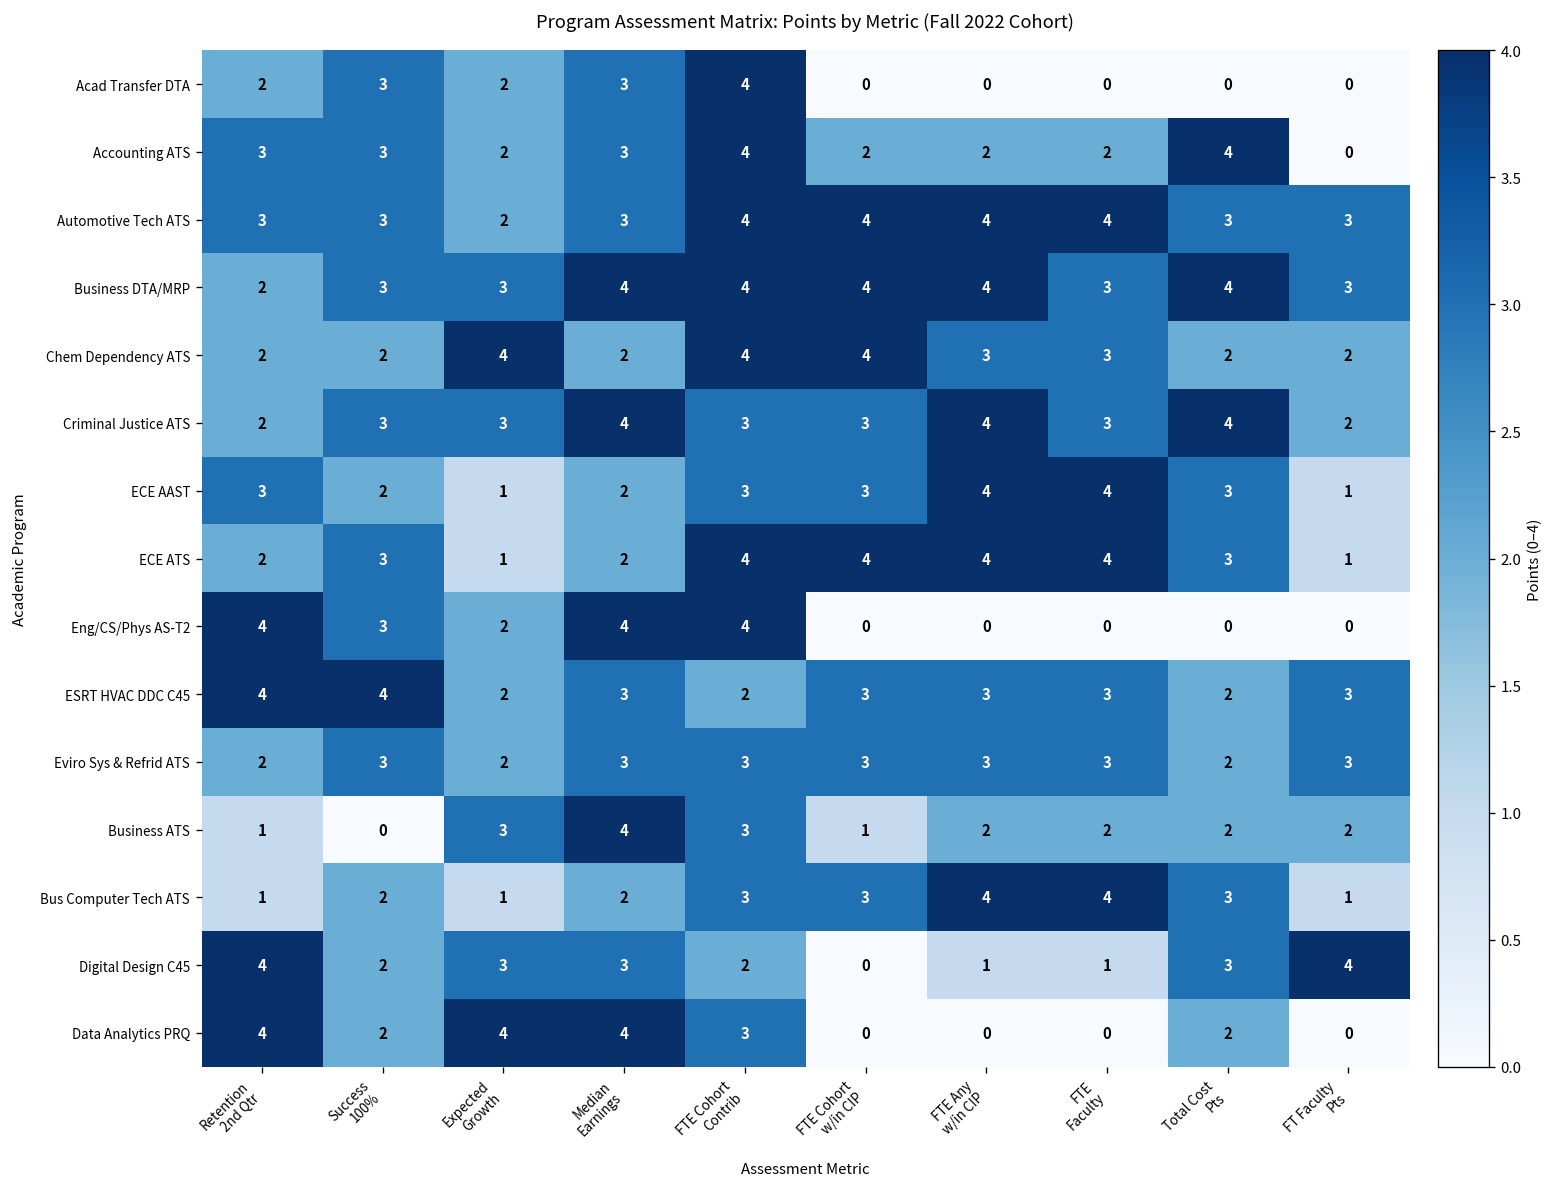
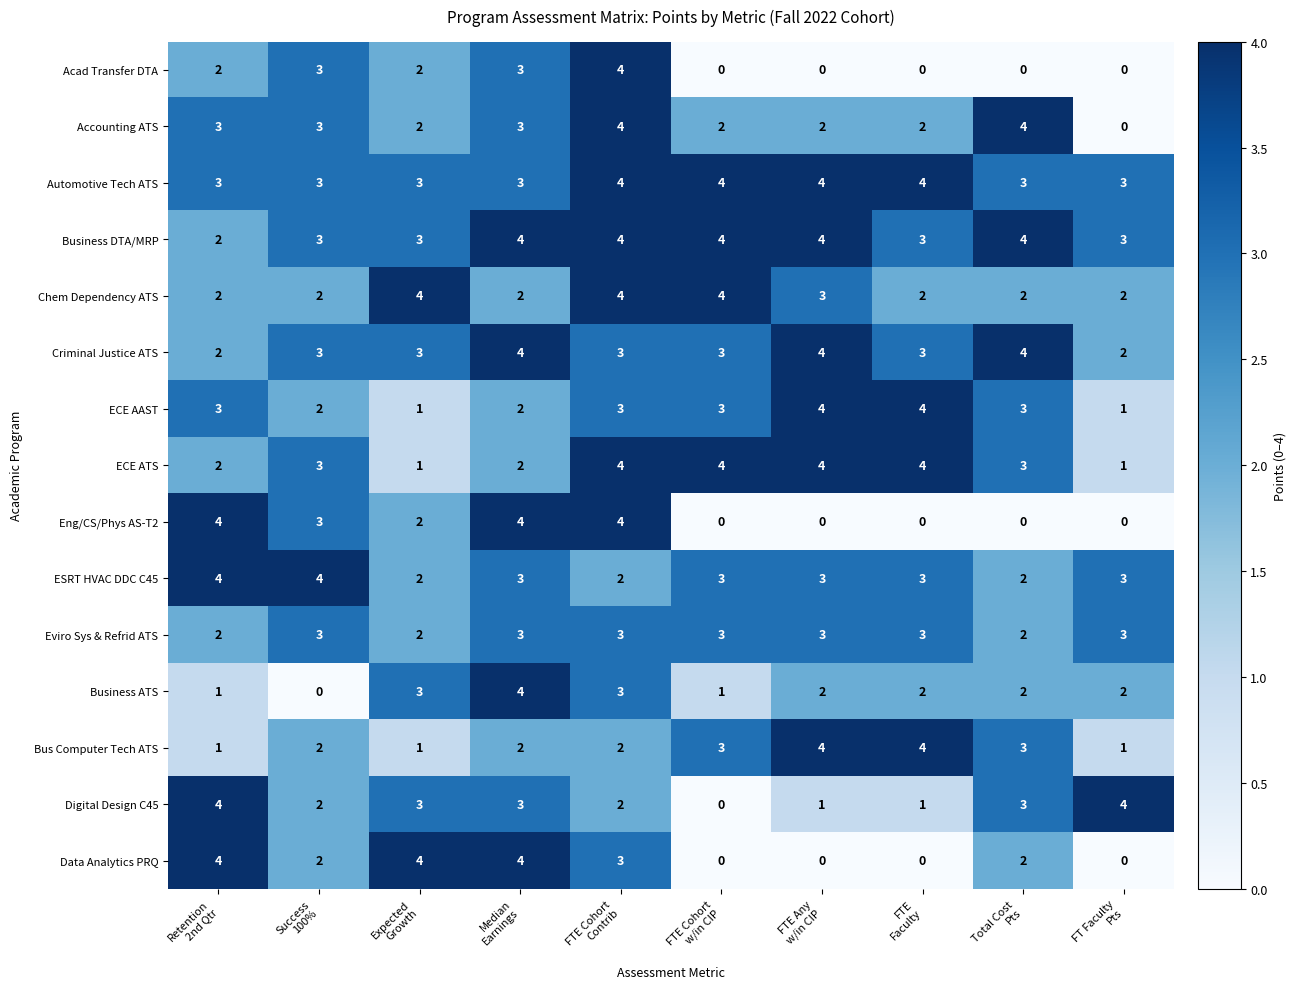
  {
    "Acad Transfer DTA": {
      "Retention 2nd Qtr": 2,
      "Success 100%": 3,
      "Expected Growth": 2,
      "Median Earnings": 3,
      "FTE Cohort Contrib": 4,
      "FTE Cohort w/in CIP": 0,
      "FTE Any w/in CIP": 0,
      "FTE Faculty": 0,
      "Total Cost Pts": 0,
      "FT Faculty Pts": 0
    },
    "Accounting ATS": {
      "Retention 2nd Qtr": 3,
      "Success 100%": 3,
      "Expected Growth": 2,
      "Median Earnings": 3,
      "FTE Cohort Contrib": 4,
      "FTE Cohort w/in CIP": 2,
      "FTE Any w/in CIP": 2,
      "FTE Faculty": 2,
      "Total Cost Pts": 4,
      "FT Faculty Pts": 0
    },
    "Automotive Tech ATS": {
      "Retention 2nd Qtr": 3,
      "Success 100%": 3,
-     "Expected Growth": 2,
+     "Expected Growth": 3,
      "Median Earnings": 3,
      "FTE Cohort Contrib": 4,
      "FTE Cohort w/in CIP": 4,
      "FTE Any w/in CIP": 4,
      "FTE Faculty": 4,
      "Total Cost Pts": 3,
      "FT Faculty Pts": 3
    },
    "Business DTA/MRP": {
      "Retention 2nd Qtr": 2,
      "Success 100%": 3,
      "Expected Growth": 3,
      "Median Earnings": 4,
      "FTE Cohort Contrib": 4,
      "FTE Cohort w/in CIP": 4,
      "FTE Any w/in CIP": 4,
      "FTE Faculty": 3,
      "Total Cost Pts": 4,
      "FT Faculty Pts": 3
    },
    "Chem Dependency ATS": {
      "Retention 2nd Qtr": 2,
      "Success 100%": 2,
      "Expected Growth": 4,
      "Median Earnings": 2,
      "FTE Cohort Contrib": 4,
      "FTE Cohort w/in CIP": 4,
      "FTE Any w/in CIP": 3,
-     "FTE Faculty": 3,
+     "FTE Faculty": 2,
      "Total Cost Pts": 2,
      "FT Faculty Pts": 2
    },
    "Criminal Justice ATS": {
      "Retention 2nd Qtr": 2,
      "Success 100%": 3,
      "Expected Growth": 3,
      "Median Earnings": 4,
      "FTE Cohort Contrib": 3,
      "FTE Cohort w/in CIP": 3,
      "FTE Any w/in CIP": 4,
      "FTE Faculty": 3,
      "Total Cost Pts": 4,
      "FT Faculty Pts": 2
    },
    "ECE AAST": {
      "Retention 2nd Qtr": 3,
      "Success 100%": 2,
      "Expected Growth": 1,
      "Median Earnings": 2,
      "FTE Cohort Contrib": 3,
      "FTE Cohort w/in CIP": 3,
      "FTE Any w/in CIP": 4,
      "FTE Faculty": 4,
      "Total Cost Pts": 3,
      "FT Faculty Pts": 1
    },
    "ECE ATS": {
      "Retention 2nd Qtr": 2,
      "Success 100%": 3,
      "Expected Growth": 1,
      "Median Earnings": 2,
      "FTE Cohort Contrib": 4,
      "FTE Cohort w/in CIP": 4,
      "FTE Any w/in CIP": 4,
      "FTE Faculty": 4,
      "Total Cost Pts": 3,
      "FT Faculty Pts": 1
    },
    "Eng/CS/Phys AS-T2": {
      "Retention 2nd Qtr": 4,
      "Success 100%": 3,
      "Expected Growth": 2,
      "Median Earnings": 4,
      "FTE Cohort Contrib": 4,
      "FTE Cohort w/in CIP": 0,
      "FTE Any w/in CIP": 0,
      "FTE Faculty": 0,
      "Total Cost Pts": 0,
      "FT Faculty Pts": 0
    },
    "ESRT HVAC DDC C45": {
      "Retention 2nd Qtr": 4,
      "Success 100%": 4,
      "Expected Growth": 2,
      "Median Earnings": 3,
      "FTE Cohort Contrib": 2,
      "FTE Cohort w/in CIP": 3,
      "FTE Any w/in CIP": 3,
      "FTE Faculty": 3,
      "Total Cost Pts": 2,
      "FT Faculty Pts": 3
    },
    "Eviro Sys & Refrid ATS": {
      "Retention 2nd Qtr": 2,
      "Success 100%": 3,
      "Expected Growth": 2,
      "Median Earnings": 3,
      "FTE Cohort Contrib": 3,
      "FTE Cohort w/in CIP": 3,
      "FTE Any w/in CIP": 3,
      "FTE Faculty": 3,
      "Total Cost Pts": 2,
      "FT Faculty Pts": 3
    },
    "Business ATS": {
      "Retention 2nd Qtr": 1,
      "Success 100%": 0,
      "Expected Growth": 3,
      "Median Earnings": 4,
      "FTE Cohort Contrib": 3,
      "FTE Cohort w/in CIP": 1,
      "FTE Any w/in CIP": 2,
      "FTE Faculty": 2,
      "Total Cost Pts": 2,
      "FT Faculty Pts": 2
    },
    "Bus Computer Tech ATS": {
      "Retention 2nd Qtr": 1,
      "Success 100%": 2,
      "Expected Growth": 1,
      "Median Earnings": 2,
-     "FTE Cohort Contrib": 3,
+     "FTE Cohort Contrib": 2,
      "FTE Cohort w/in CIP": 3,
      "FTE Any w/in CIP": 4,
      "FTE Faculty": 4,
      "Total Cost Pts": 3,
      "FT Faculty Pts": 1
    },
    "Digital Design C45": {
      "Retention 2nd Qtr": 4,
      "Success 100%": 2,
      "Expected Growth": 3,
      "Median Earnings": 3,
      "FTE Cohort Contrib": 2,
      "FTE Cohort w/in CIP": 0,
      "FTE Any w/in CIP": 1,
      "FTE Faculty": 1,
      "Total Cost Pts": 3,
      "FT Faculty Pts": 4
    },
    "Data Analytics PRQ": {
      "Retention 2nd Qtr": 4,
      "Success 100%": 2,
      "Expected Growth": 4,
      "Median Earnings": 4,
      "FTE Cohort Contrib": 3,
      "FTE Cohort w/in CIP": 0,
      "FTE Any w/in CIP": 0,
      "FTE Faculty": 0,
      "Total Cost Pts": 2,
      "FT Faculty Pts": 0
    }
  }
